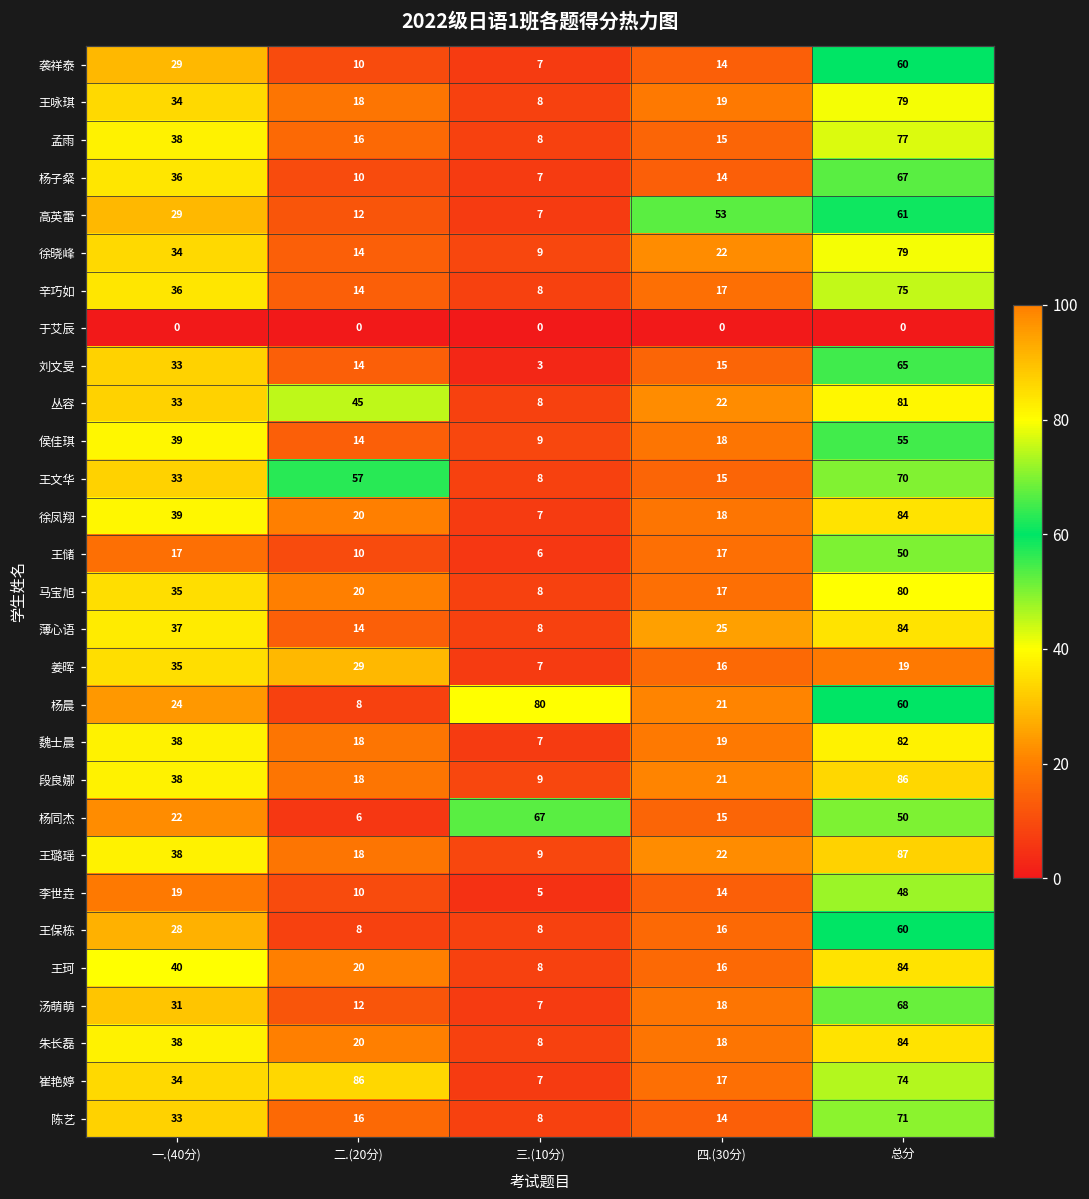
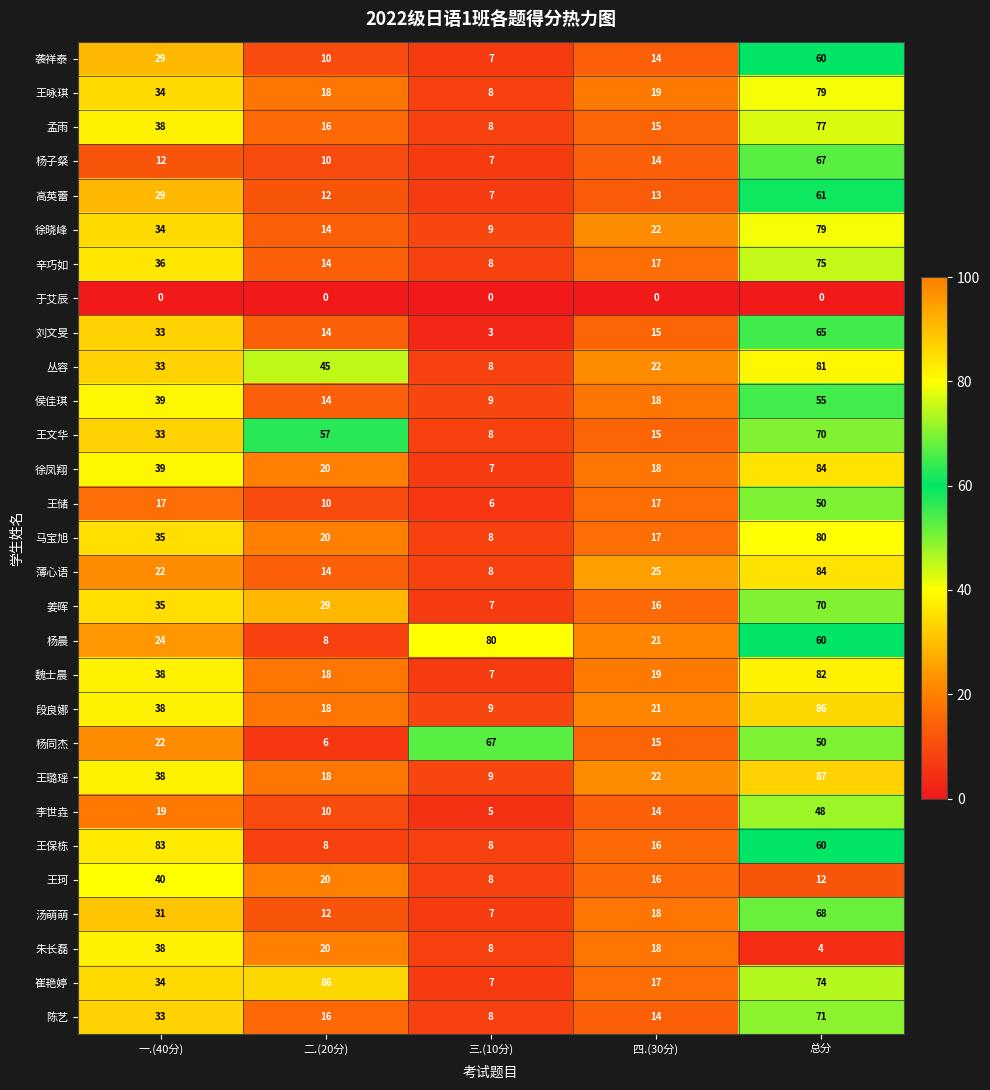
  {
    "袭祥泰": {
      "一.(40分)": 29,
      "二.(20分)": 10,
      "三.(10分)": 7,
      "四.(30分)": 14,
      "总分": 60
    },
    "王咏琪": {
      "一.(40分)": 34,
      "二.(20分)": 18,
      "三.(10分)": 8,
      "四.(30分)": 19,
      "总分": 79
    },
    "孟雨": {
      "一.(40分)": 38,
      "二.(20分)": 16,
      "三.(10分)": 8,
      "四.(30分)": 15,
      "总分": 77
    },
    "杨子粲": {
-     "一.(40分)": 36,
+     "一.(40分)": 12,
      "二.(20分)": 10,
      "三.(10分)": 7,
      "四.(30分)": 14,
      "总分": 67
    },
    "高英蕾": {
      "一.(40分)": 29,
      "二.(20分)": 12,
      "三.(10分)": 7,
-     "四.(30分)": 53,
+     "四.(30分)": 13,
      "总分": 61
    },
    "徐晓峰": {
      "一.(40分)": 34,
      "二.(20分)": 14,
      "三.(10分)": 9,
      "四.(30分)": 22,
      "总分": 79
    },
    "辛巧如": {
      "一.(40分)": 36,
      "二.(20分)": 14,
      "三.(10分)": 8,
      "四.(30分)": 17,
      "总分": 75
    },
    "于艾辰": {
      "一.(40分)": 0,
      "二.(20分)": 0,
      "三.(10分)": 0,
      "四.(30分)": 0,
      "总分": 0
    },
    "刘文旻": {
      "一.(40分)": 33,
      "二.(20分)": 14,
      "三.(10分)": 3,
      "四.(30分)": 15,
      "总分": 65
    },
    "丛容": {
      "一.(40分)": 33,
      "二.(20分)": 45,
      "三.(10分)": 8,
      "四.(30分)": 22,
      "总分": 81
    },
    "侯佳琪": {
      "一.(40分)": 39,
      "二.(20分)": 14,
      "三.(10分)": 9,
      "四.(30分)": 18,
      "总分": 55
    },
    "王文华": {
      "一.(40分)": 33,
      "二.(20分)": 57,
      "三.(10分)": 8,
      "四.(30分)": 15,
      "总分": 70
    },
    "徐凤翔": {
      "一.(40分)": 39,
      "二.(20分)": 20,
      "三.(10分)": 7,
      "四.(30分)": 18,
      "总分": 84
    },
    "王储": {
      "一.(40分)": 17,
      "二.(20分)": 10,
      "三.(10分)": 6,
      "四.(30分)": 17,
      "总分": 50
    },
    "马宝旭": {
      "一.(40分)": 35,
      "二.(20分)": 20,
      "三.(10分)": 8,
      "四.(30分)": 17,
      "总分": 80
    },
    "薄心语": {
-     "一.(40分)": 37,
+     "一.(40分)": 22,
      "二.(20分)": 14,
      "三.(10分)": 8,
      "四.(30分)": 25,
      "总分": 84
    },
    "姜晖": {
      "一.(40分)": 35,
      "二.(20分)": 29,
      "三.(10分)": 7,
      "四.(30分)": 16,
-     "总分": 19
+     "总分": 70
    },
    "杨晨": {
      "一.(40分)": 24,
      "二.(20分)": 8,
      "三.(10分)": 80,
      "四.(30分)": 21,
      "总分": 60
    },
    "魏士晨": {
      "一.(40分)": 38,
      "二.(20分)": 18,
      "三.(10分)": 7,
      "四.(30分)": 19,
      "总分": 82
    },
    "段良娜": {
      "一.(40分)": 38,
      "二.(20分)": 18,
      "三.(10分)": 9,
      "四.(30分)": 21,
      "总分": 86
    },
    "杨同杰": {
      "一.(40分)": 22,
      "二.(20分)": 6,
      "三.(10分)": 67,
      "四.(30分)": 15,
      "总分": 50
    },
    "王璐瑶": {
      "一.(40分)": 38,
      "二.(20分)": 18,
      "三.(10分)": 9,
      "四.(30分)": 22,
      "总分": 87
    },
    "李世垚": {
      "一.(40分)": 19,
      "二.(20分)": 10,
      "三.(10分)": 5,
      "四.(30分)": 14,
      "总分": 48
    },
    "王保栋": {
-     "一.(40分)": 28,
+     "一.(40分)": 83,
      "二.(20分)": 8,
      "三.(10分)": 8,
      "四.(30分)": 16,
      "总分": 60
    },
    "王珂": {
      "一.(40分)": 40,
      "二.(20分)": 20,
      "三.(10分)": 8,
      "四.(30分)": 16,
-     "总分": 84
+     "总分": 12
    },
    "汤萌萌": {
      "一.(40分)": 31,
      "二.(20分)": 12,
      "三.(10分)": 7,
      "四.(30分)": 18,
      "总分": 68
    },
    "朱长磊": {
      "一.(40分)": 38,
      "二.(20分)": 20,
      "三.(10分)": 8,
      "四.(30分)": 18,
-     "总分": 84
+     "总分": 4
    },
    "崔艳婷": {
      "一.(40分)": 34,
      "二.(20分)": 86,
      "三.(10分)": 7,
      "四.(30分)": 17,
      "总分": 74
    },
    "陈艺": {
      "一.(40分)": 33,
      "二.(20分)": 16,
      "三.(10分)": 8,
      "四.(30分)": 14,
      "总分": 71
    }
  }
